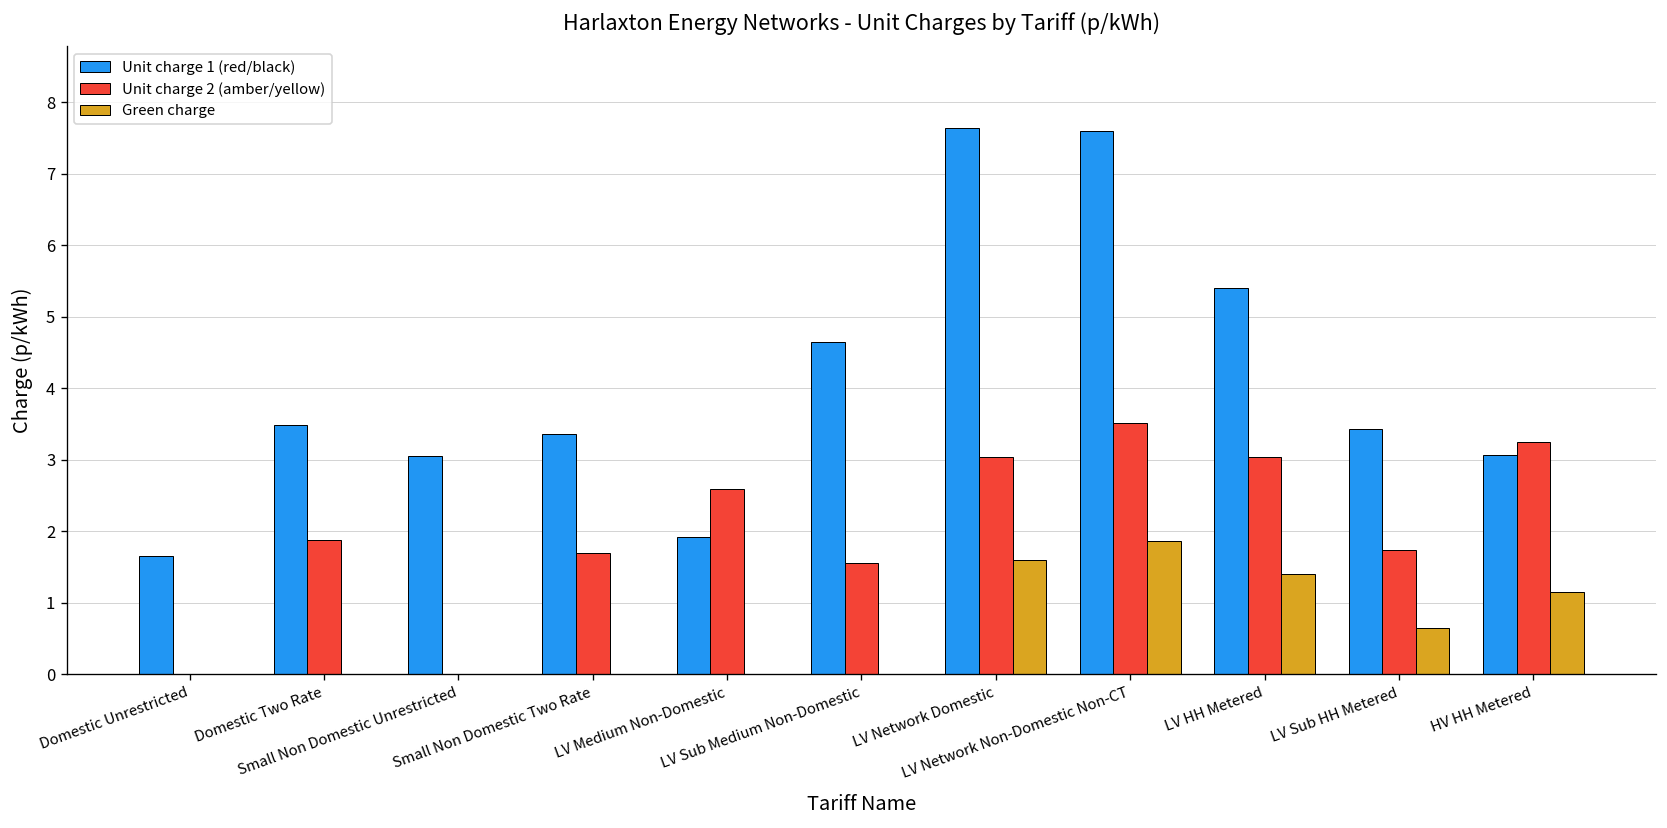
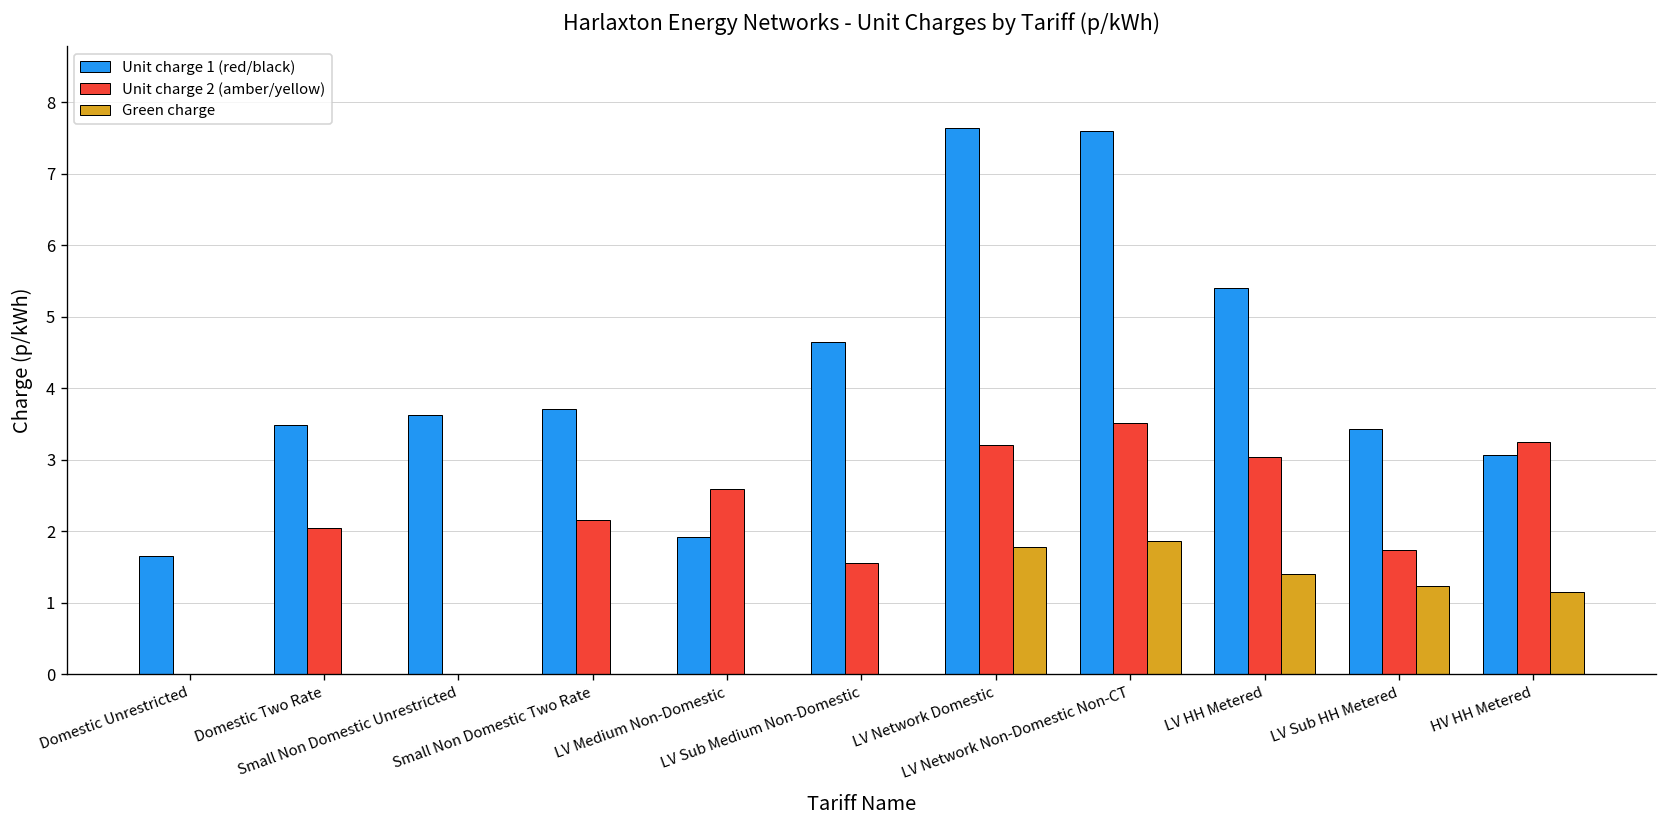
  {
    "Unit charge 1 (red/black)": {
      "Domestic Unrestricted": 1.7,
      "Domestic Two Rate": 3.5,
-     "Small Non Domestic Unrestricted": 3.1,
-     "Small Non Domestic Two Rate": 3.4,
+     "Small Non Domestic Unrestricted": 3.6,
+     "Small Non Domestic Two Rate": 3.7,
      "LV Medium Non-Domestic": 1.9,
      "LV Sub Medium Non-Domestic": 4.7,
      "LV Network Domestic": 7.6,
      "LV Network Non-Domestic Non-CT": 7.6,
      "LV HH Metered": 5.4,
      "LV Sub HH Metered": 3.4,
      "HV HH Metered": 3.1
    },
    "Unit charge 2 (amber/yellow)": {
      "Domestic Unrestricted": 0.0,
-     "Domestic Two Rate": 1.9,
+     "Domestic Two Rate": 2.0,
      "Small Non Domestic Unrestricted": 0.0,
-     "Small Non Domestic Two Rate": 1.7,
+     "Small Non Domestic Two Rate": 2.2,
      "LV Medium Non-Domestic": 2.6,
      "LV Sub Medium Non-Domestic": 1.6,
-     "LV Network Domestic": 3.0,
+     "LV Network Domestic": 3.2,
      "LV Network Non-Domestic Non-CT": 3.5,
      "LV HH Metered": 3.0,
      "LV Sub HH Metered": 1.7,
      "HV HH Metered": 3.2
    },
    "Green charge": {
      "Domestic Unrestricted": 0.0,
      "Domestic Two Rate": 0.0,
      "Small Non Domestic Unrestricted": 0.0,
      "Small Non Domestic Two Rate": 0.0,
      "LV Medium Non-Domestic": 0.0,
      "LV Sub Medium Non-Domestic": 0.0,
-     "LV Network Domestic": 1.6,
+     "LV Network Domestic": 1.8,
      "LV Network Non-Domestic Non-CT": 1.9,
      "LV HH Metered": 1.4,
-     "LV Sub HH Metered": 0.6,
+     "LV Sub HH Metered": 1.2,
      "HV HH Metered": 1.1
    }
  }
